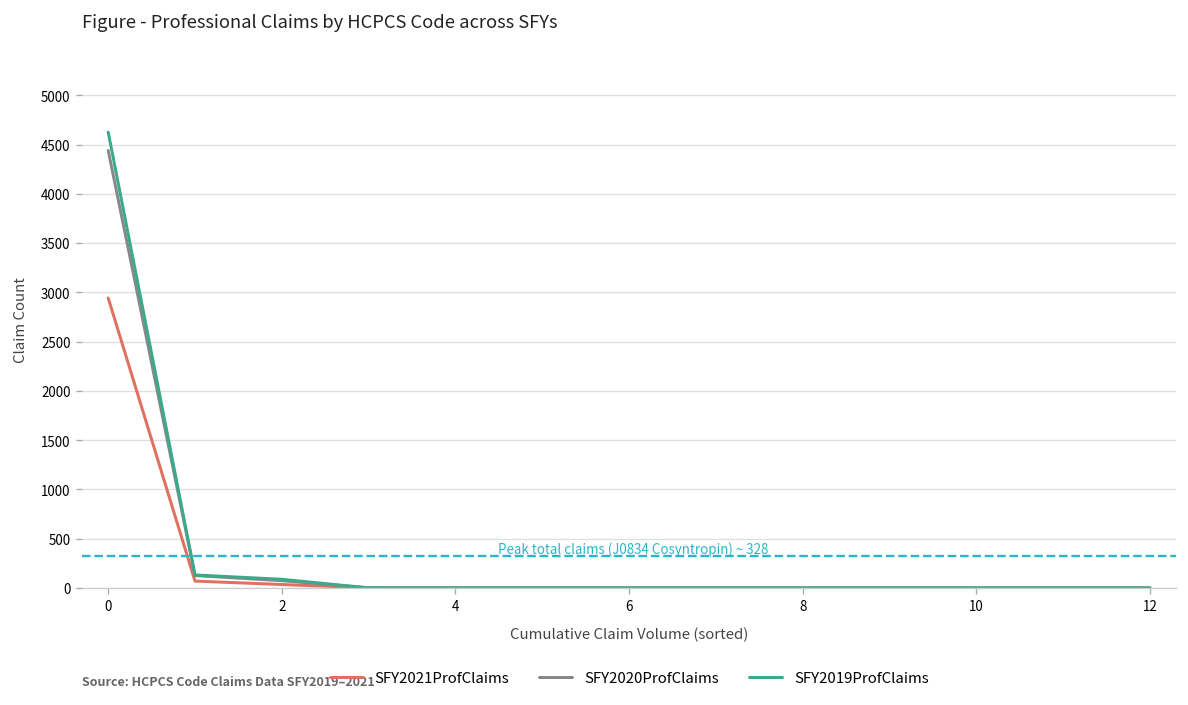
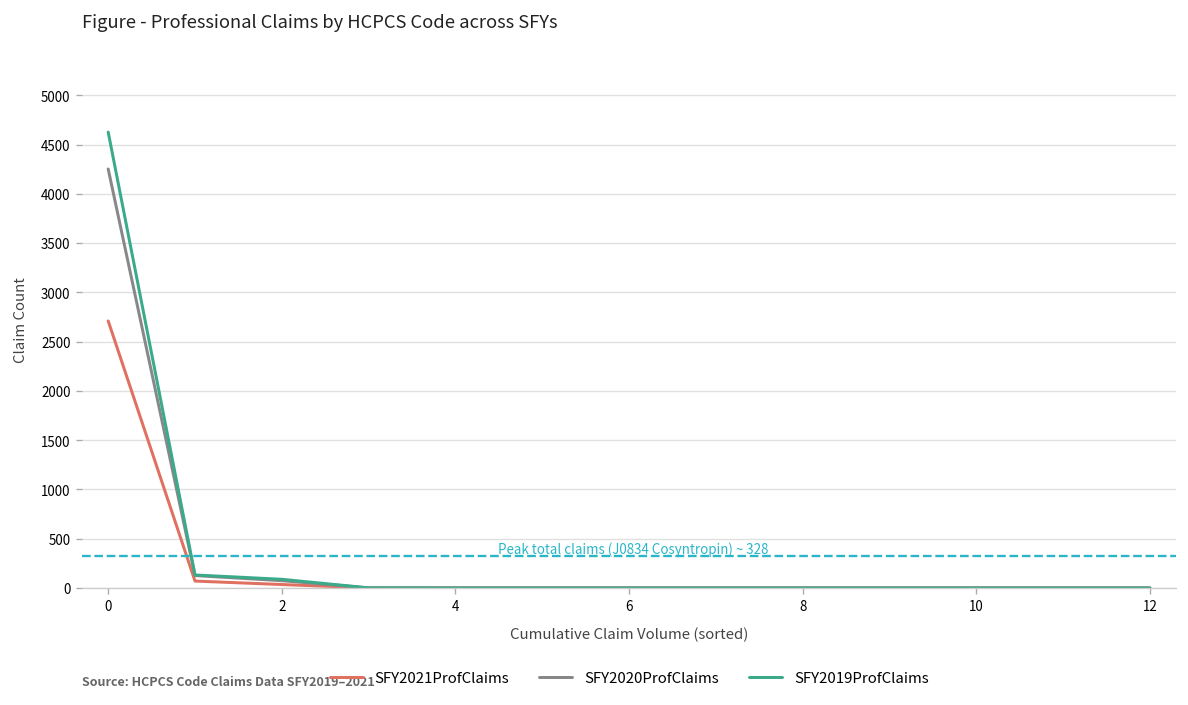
  {
    "SFY2021ProfClaims": {
-     "0": 2900,
+     "0": 2700,
      "2": 0
    },
    "SFY2020ProfClaims": {
-     "0": 4400
+     "0": 4300
    },
    "SFY2019ProfClaims": {
      "0": 4600
    }
  }
